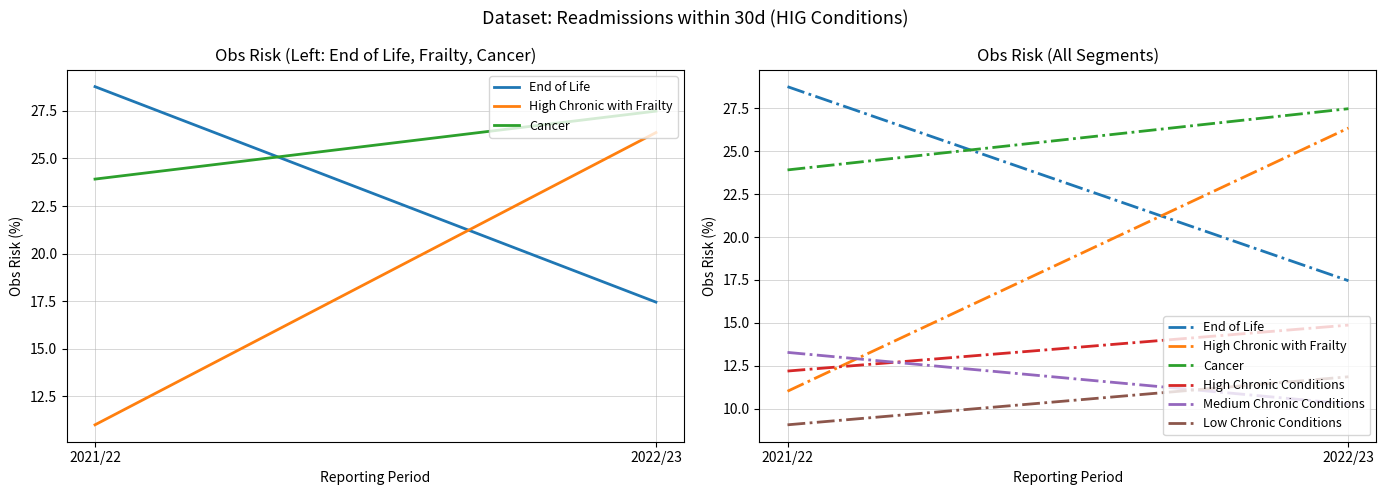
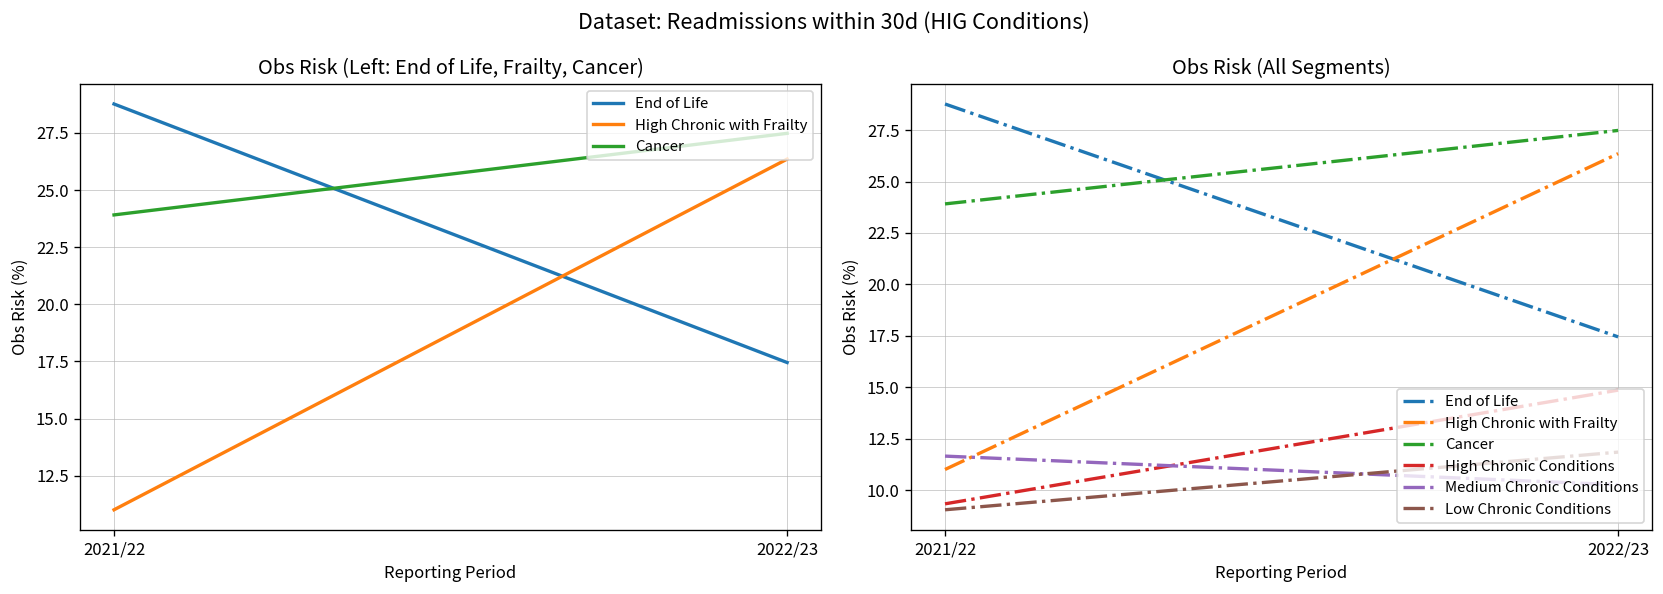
  {
    "Obs Risk (Left: End of Life, Frailty, Cancer)": {
      "End of Life": {
        "2021/22": 28.8,
        "2022/23": 17.5
      },
      "High Chronic with Frailty": {
        "2021/22": 11.0
      },
      "Cancer": {
        "2021/22": 23.9
      }
    },
    "Obs Risk (All Segments)": {
      "End of Life": {
        "2021/22": 28.8,
        "2022/23": 17.5
      },
      "High Chronic with Frailty": {
        "2021/22": 11.0,
        "2022/23": 26.4
      },
      "Cancer": {
        "2021/22": 23.9,
        "2022/23": 27.5
      },
      "High Chronic Conditions": {
-       "2021/22": 12.2
+       "2021/22": 9.3
      },
      "Medium Chronic Conditions": {
-       "2021/22": 13.3
+       "2021/22": 11.7
      },
      "Low Chronic Conditions": {
        "2021/22": 9.1
      }
    }
  }
